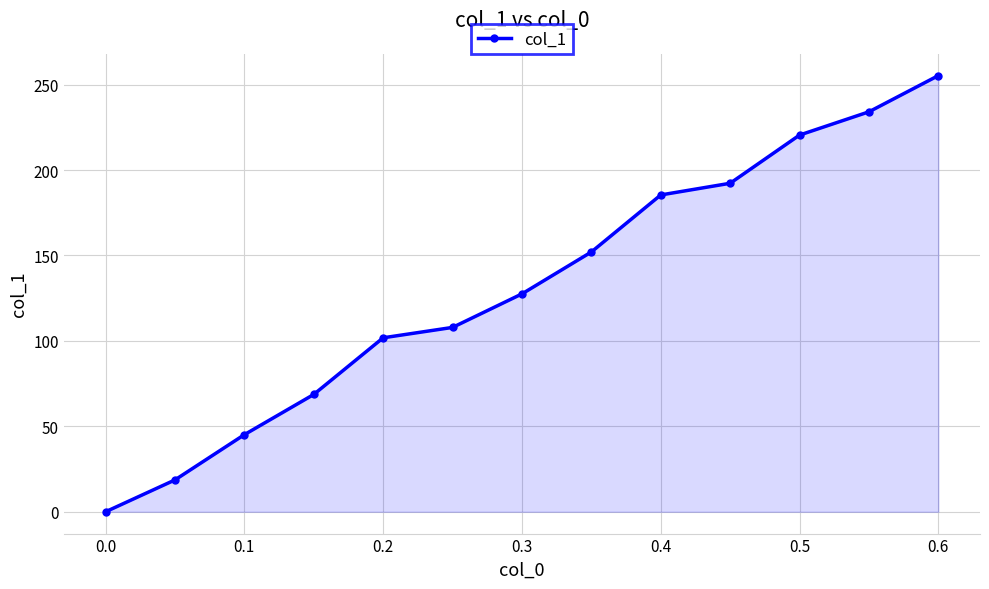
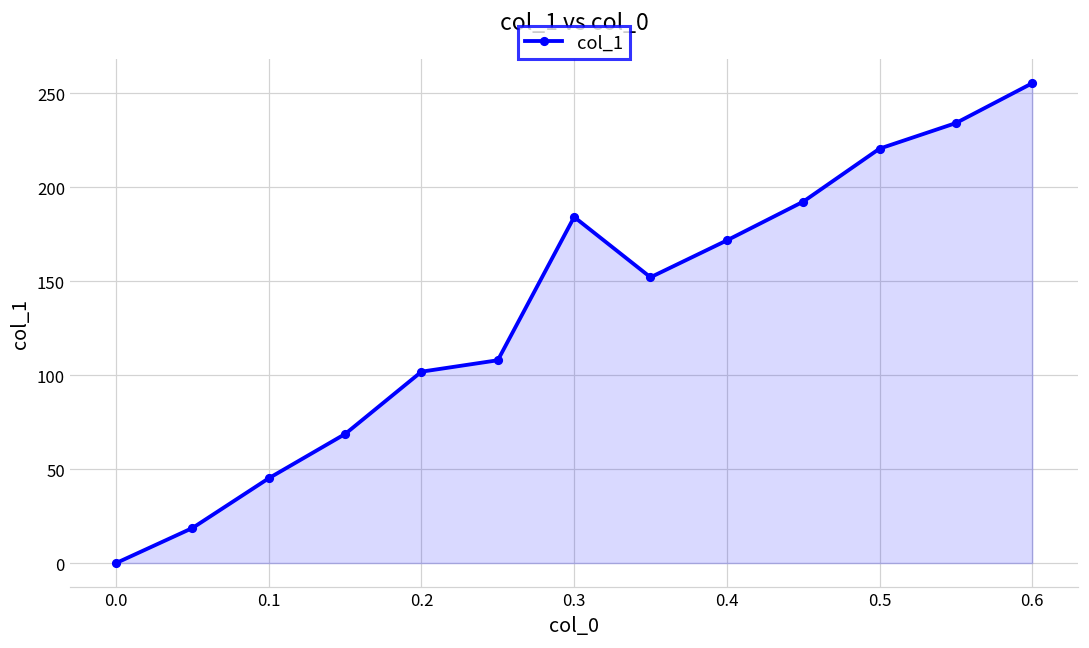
  {
    "0.0": 0,
    "0.1": 45,
    "0.2": 102,
-   "0.3": 128,
-   "0.4": 185,
+   "0.3": 184,
+   "0.4": 172,
    "0.5": 220,
    "0.6": 255
  }
